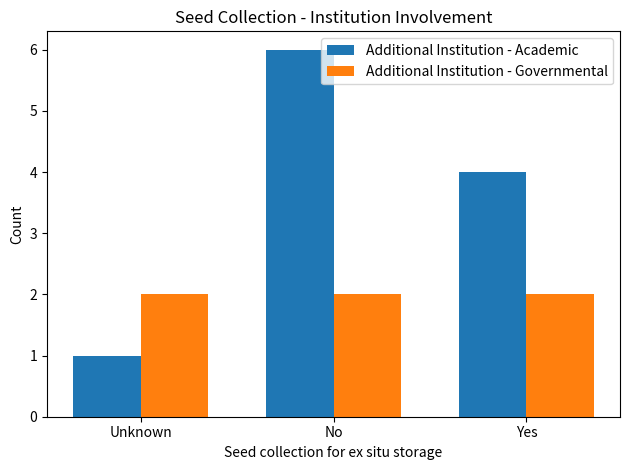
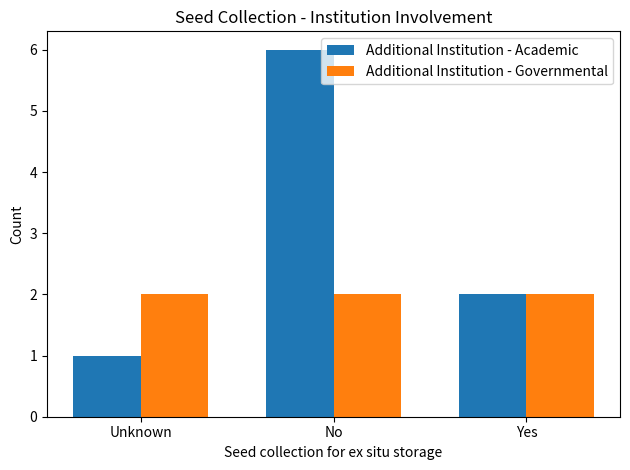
  {
    "Additional Institution - Academic": {
      "Unknown": 1,
      "No": 6,
-     "Yes": 4
+     "Yes": 2
    },
    "Additional Institution - Governmental": {
      "Unknown": 2,
      "No": 2,
      "Yes": 2
    }
  }
